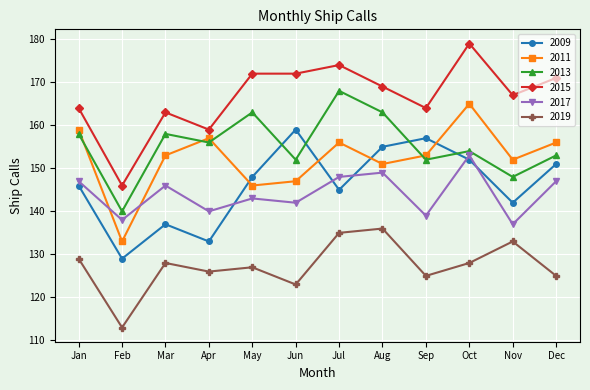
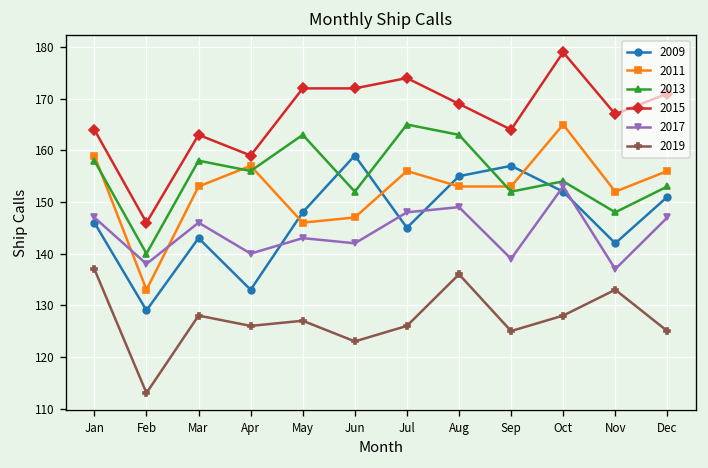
  {
    "2009": {
      "Jan": 146,
      "Feb": 129,
-     "Mar": 137,
+     "Mar": 143,
      "Apr": 133,
      "May": 148,
      "Jun": 159,
      "Jul": 145,
      "Aug": 155,
      "Sep": 157,
      "Oct": 152,
      "Nov": 142,
      "Dec": 151
    },
    "2011": {
      "Jan": 159,
      "Feb": 133,
      "Mar": 153,
      "Apr": 157,
      "May": 146,
      "Jun": 147,
      "Jul": 156,
-     "Aug": 151,
+     "Aug": 153,
      "Sep": 153,
      "Oct": 165,
      "Nov": 152,
      "Dec": 156
    },
    "2013": {
      "Jan": 158,
      "Feb": 140,
      "Mar": 158,
      "Apr": 156,
      "May": 163,
      "Jun": 152,
-     "Jul": 168,
+     "Jul": 165,
      "Aug": 163,
      "Sep": 152,
      "Oct": 154,
      "Nov": 148,
      "Dec": 153
    },
    "2015": {
      "Jan": 164,
      "Feb": 146,
      "Mar": 163,
      "Apr": 159,
      "May": 172,
      "Jun": 172,
      "Jul": 174,
      "Aug": 169,
      "Sep": 164,
      "Oct": 179,
      "Nov": 167
    },
    "2017": {
      "Jan": 147,
      "Feb": 138,
      "Mar": 146,
      "Apr": 140,
      "May": 143,
      "Jun": 142,
      "Jul": 148,
      "Aug": 149,
      "Sep": 139,
      "Oct": 153,
      "Nov": 137,
      "Dec": 147
    },
    "2019": {
-     "Jan": 129,
+     "Jan": 137,
      "Feb": 113,
      "Mar": 128,
      "Apr": 126,
      "May": 127,
      "Jun": 123,
-     "Jul": 135,
+     "Jul": 126,
      "Aug": 136,
      "Sep": 125,
      "Oct": 128,
      "Nov": 133,
      "Dec": 125
    }
  }
